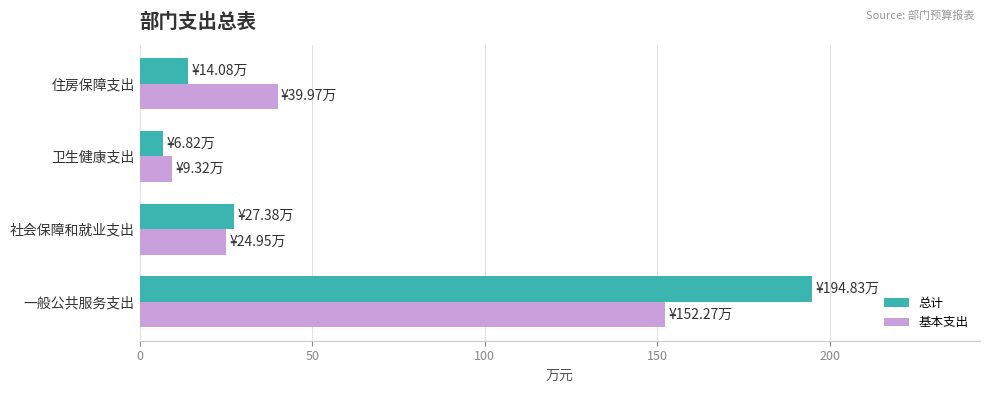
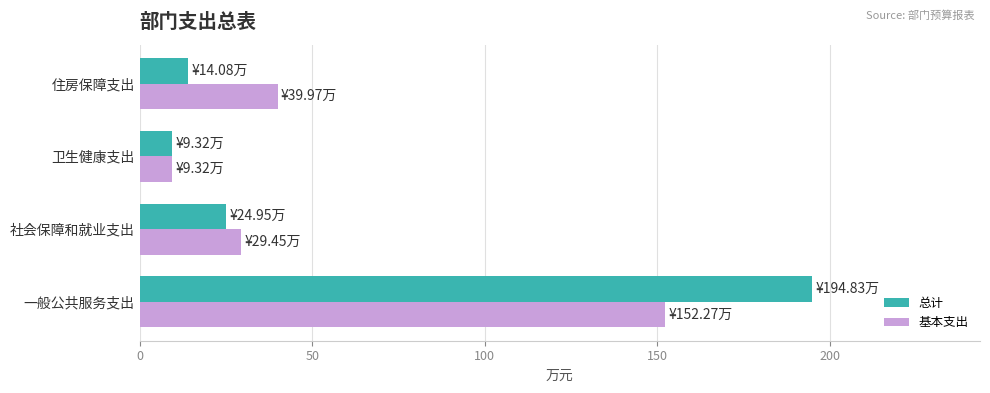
  {
    "总计": {
      "住房保障支出": "¥14.08万",
-     "卫生健康支出": "¥6.82万",
-     "社会保障和就业支出": "¥27.38万",
+     "卫生健康支出": "¥9.32万",
+     "社会保障和就业支出": "¥24.95万",
      "一般公共服务支出": "¥194.83万"
    },
    "基本支出": {
      "住房保障支出": "¥39.97万",
      "卫生健康支出": "¥9.32万",
-     "社会保障和就业支出": "¥24.95万",
+     "社会保障和就业支出": "¥29.45万",
      "一般公共服务支出": "¥152.27万"
    }
  }
